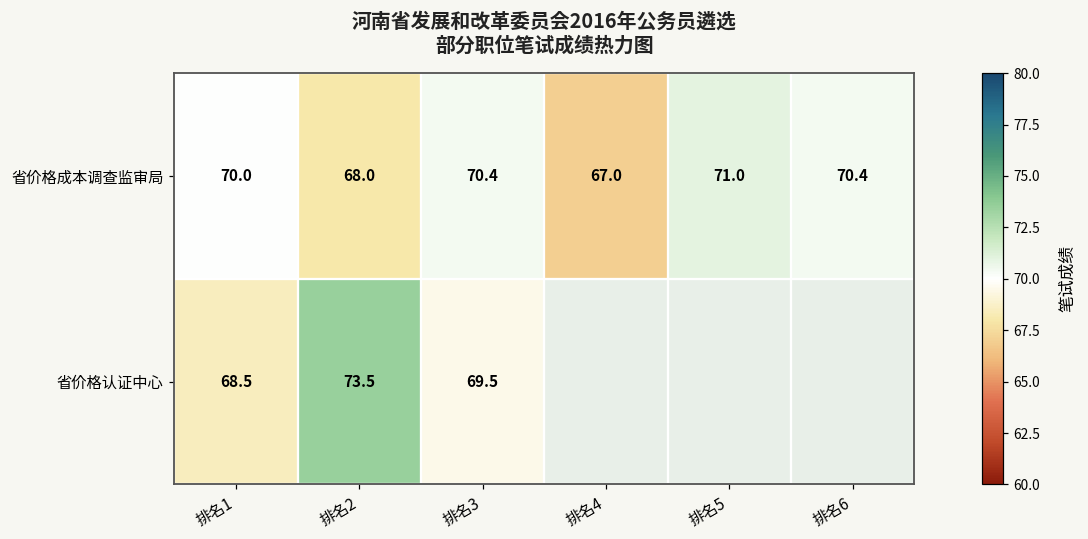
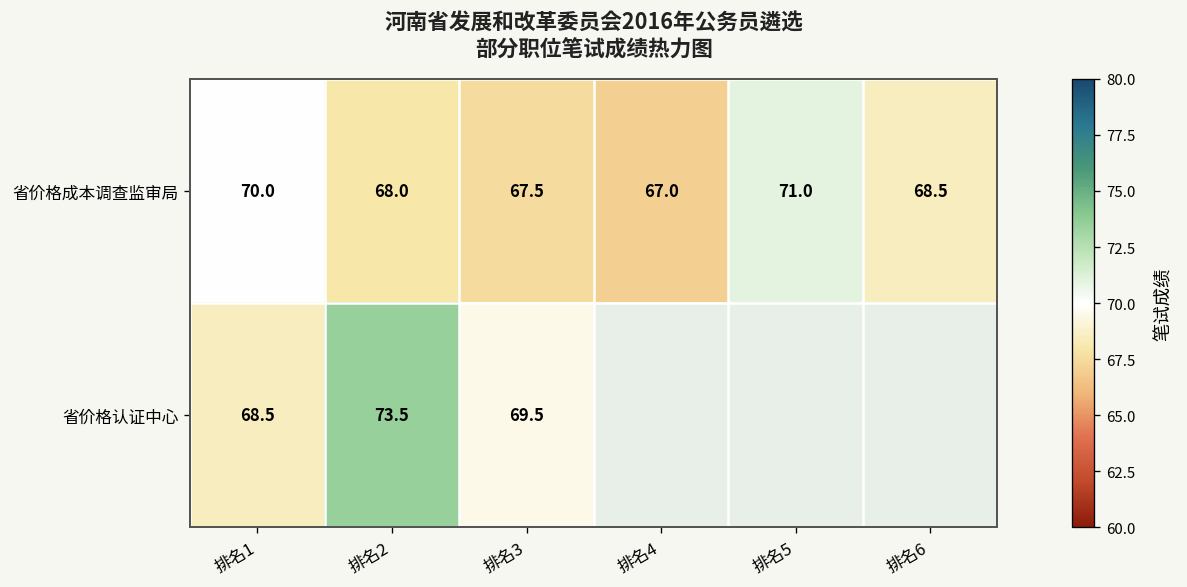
  {
    "省价格成本调查监审局": {
      "排名1": 70.0,
      "排名2": 68.0,
-     "排名3": 70.4,
+     "排名3": 67.5,
      "排名4": 67.0,
      "排名5": 71.0,
-     "排名6": 70.4
+     "排名6": 68.5
    },
    "省价格认证中心": {
      "排名1": 68.5,
      "排名2": 73.5,
      "排名3": 69.5
    }
  }
